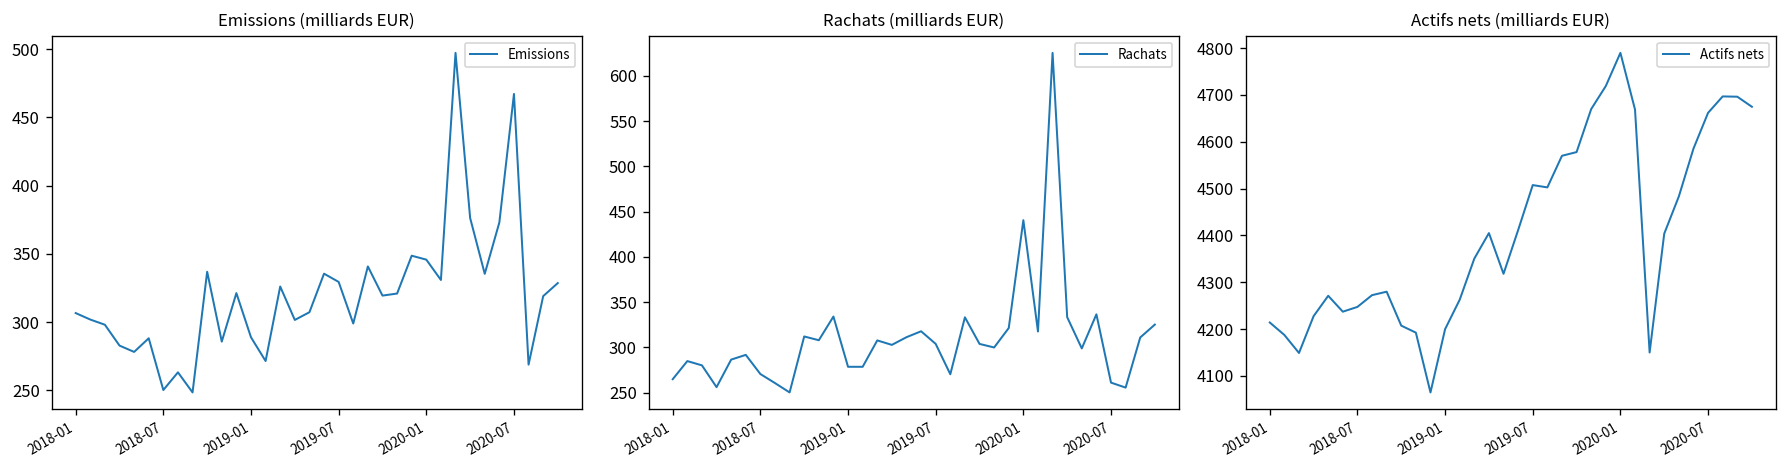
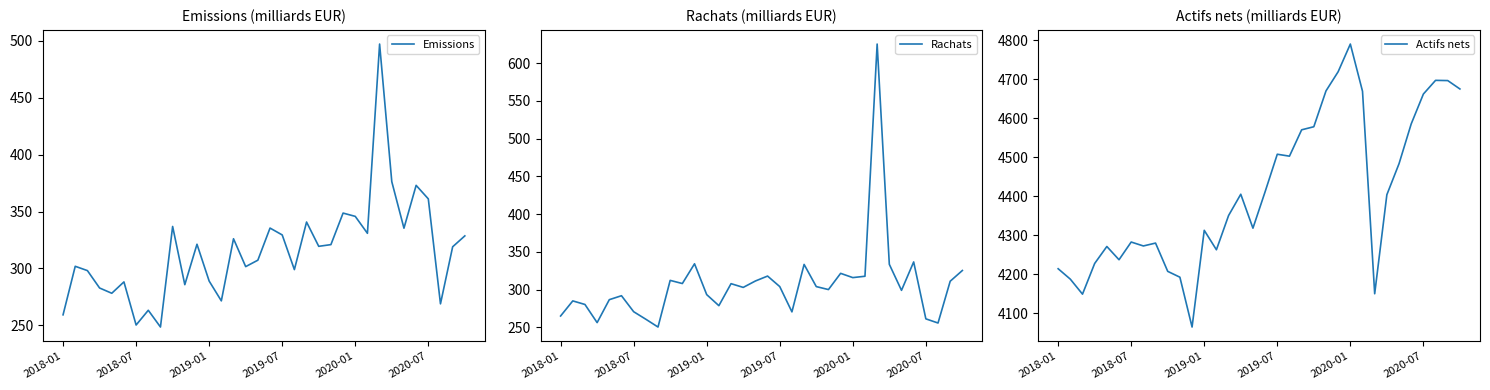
  {
    "Emissions (milliards EUR)": {
-     "2018-01": 307,
+     "2018-01": 259,
      "2018-07": 250,
      "2019-01": 289,
      "2019-07": 329,
      "2020-01": 346,
-     "2020-07": 467
+     "2020-07": 361
    },
    "Rachats (milliards EUR)": {
      "2018-01": 260,
      "2018-07": 270,
-     "2019-01": 280,
+     "2019-01": 290,
      "2019-07": 300,
-     "2020-01": 440,
+     "2020-01": 320,
      "2020-07": 260
    },
    "Actifs nets (milliards EUR)": {
      "2018-01": 4210,
-     "2018-07": 4250,
-     "2019-01": 4200,
+     "2018-07": 4280,
+     "2019-01": 4310,
      "2019-07": 4510,
      "2020-01": 4790,
      "2020-07": 4660
    }
  }
